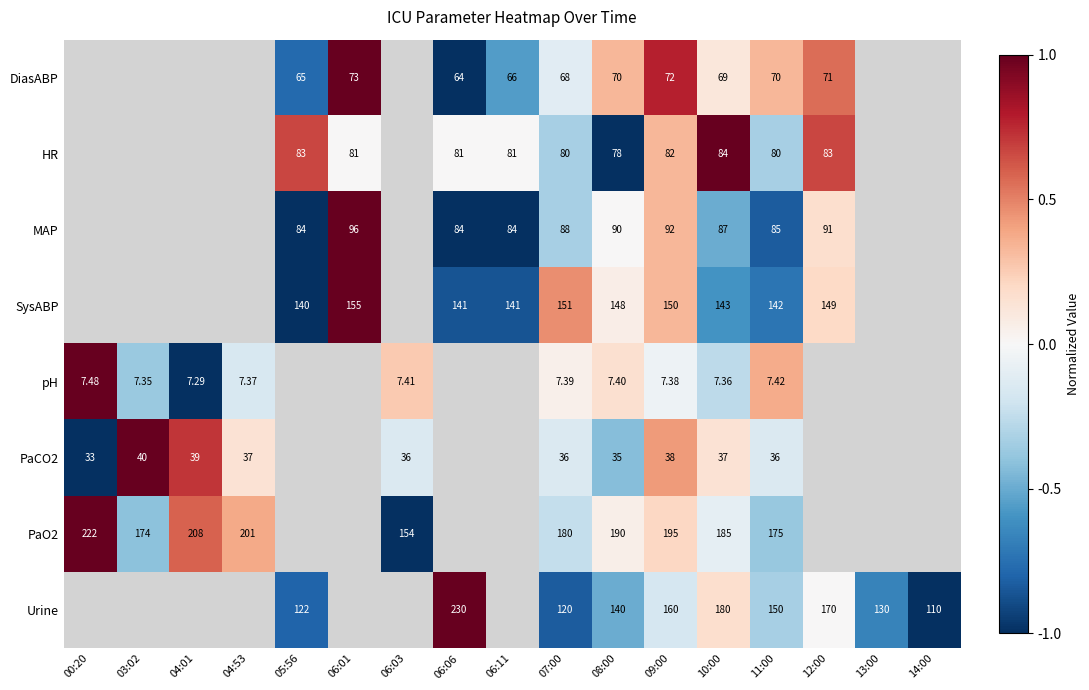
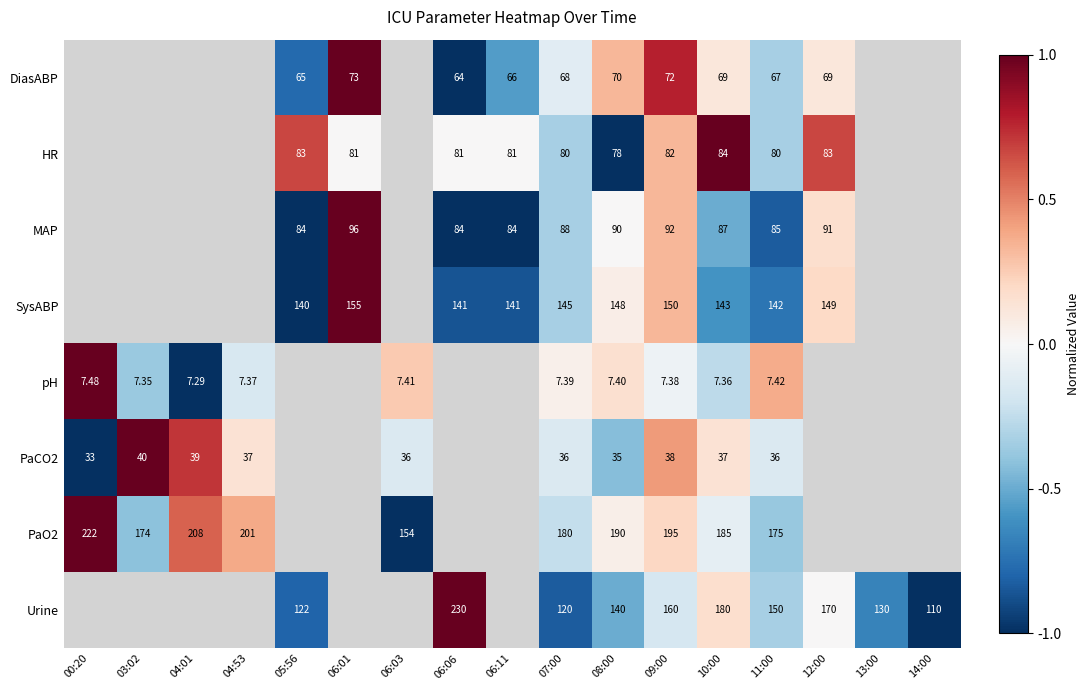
  {
    "DiasABP": {
      "05:56": 65,
      "06:01": 73,
      "06:06": 64,
      "06:11": 66,
      "07:00": 68,
      "08:00": 70,
      "09:00": 72,
      "10:00": 69,
-     "11:00": 70,
-     "12:00": 71
+     "11:00": 67,
+     "12:00": 69
    },
    "HR": {
      "05:56": 83,
      "06:01": 81,
      "06:06": 81,
      "06:11": 81,
      "07:00": 80,
      "08:00": 78,
      "09:00": 82,
      "10:00": 84,
      "11:00": 80,
      "12:00": 83
    },
    "MAP": {
      "05:56": 84,
      "06:01": 96,
      "06:06": 84,
      "06:11": 84,
      "07:00": 88,
      "08:00": 90,
      "09:00": 92,
      "10:00": 87,
      "11:00": 85,
      "12:00": 91
    },
    "SysABP": {
      "05:56": 140,
      "06:01": 155,
      "06:06": 141,
      "06:11": 141,
-     "07:00": 151,
+     "07:00": 145,
      "08:00": 148,
      "09:00": 150,
      "10:00": 143,
      "11:00": 142,
      "12:00": 149
    },
    "pH": {
      "00:20": 7.48,
      "03:02": 7.35,
      "04:01": 7.29,
      "04:53": 7.37,
      "06:03": 7.41,
      "07:00": 7.39,
      "08:00": 7.40,
      "09:00": 7.38,
      "10:00": 7.36,
      "11:00": 7.42
    },
    "PaCO2": {
      "00:20": 33,
      "03:02": 40,
      "04:01": 39,
      "04:53": 37,
      "06:03": 36,
      "07:00": 36,
      "08:00": 35,
      "09:00": 38,
      "10:00": 37,
      "11:00": 36
    },
    "PaO2": {
      "00:20": 222,
      "03:02": 174,
      "04:01": 208,
      "04:53": 201,
      "06:03": 154,
      "07:00": 180,
      "08:00": 190,
      "09:00": 195,
      "10:00": 185,
      "11:00": 175
    },
    "Urine": {
      "05:56": 122,
      "06:06": 230,
      "07:00": 120,
      "08:00": 140,
      "09:00": 160,
      "10:00": 180,
      "11:00": 150,
      "12:00": 170,
      "13:00": 130,
      "14:00": 110
    }
  }
